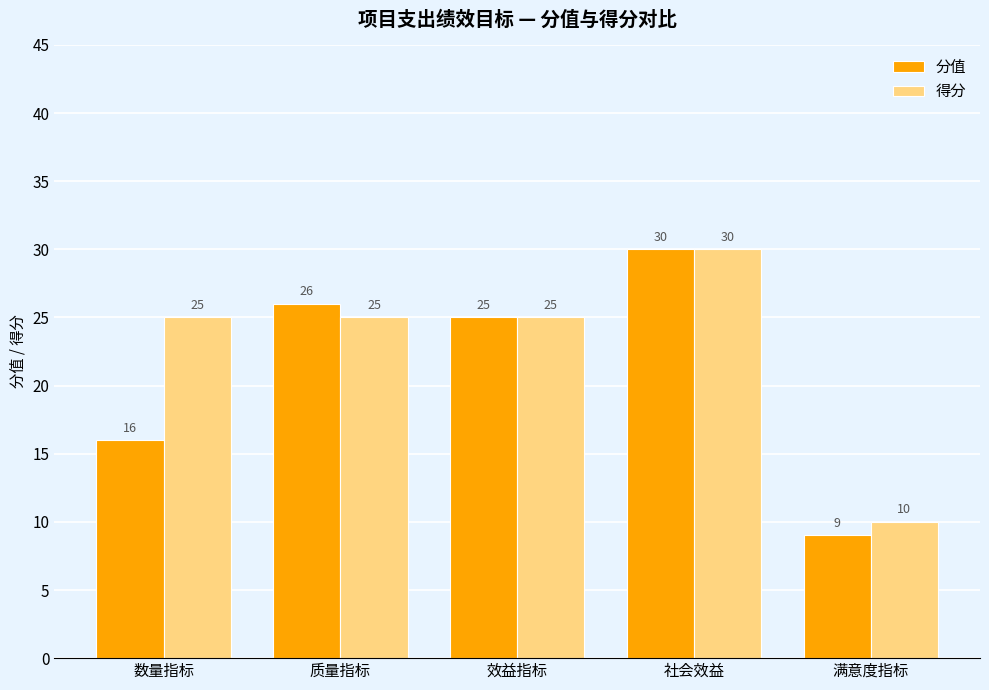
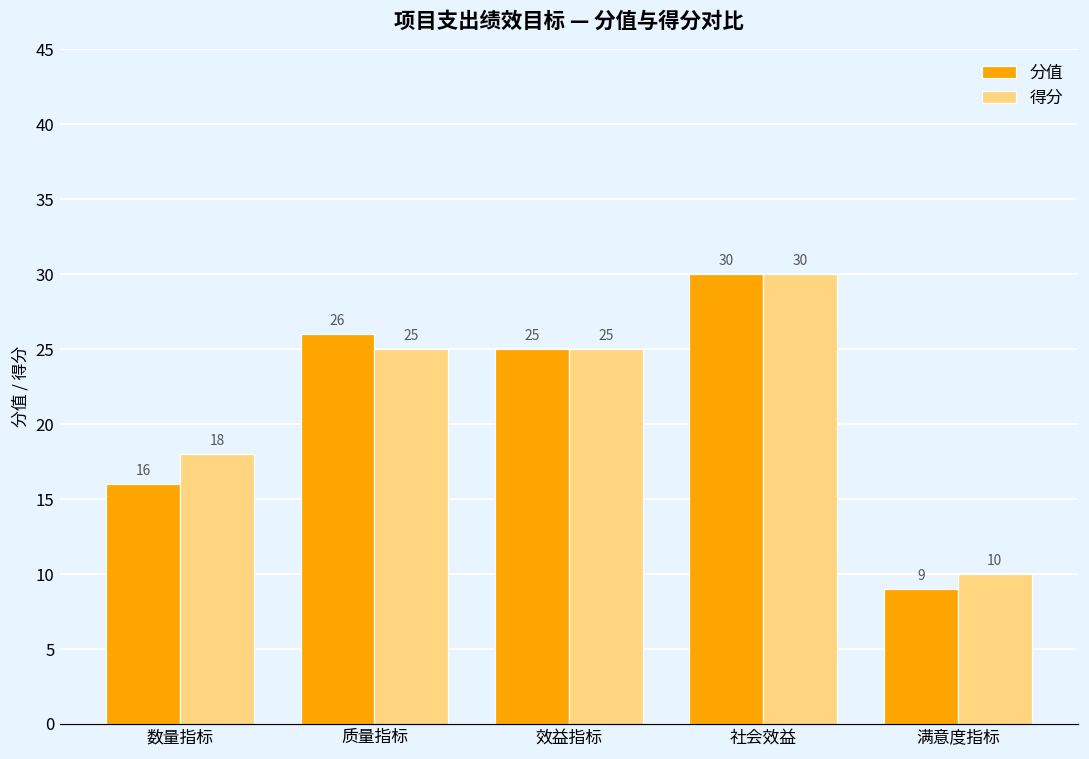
  {
    "分值": {
      "数量指标": 16,
      "质量指标": 26,
      "效益指标": 25,
      "社会效益": 30,
      "满意度指标": 9
    },
    "得分": {
-     "数量指标": 25,
+     "数量指标": 18,
      "质量指标": 25,
      "效益指标": 25,
      "社会效益": 30,
      "满意度指标": 10
    }
  }
